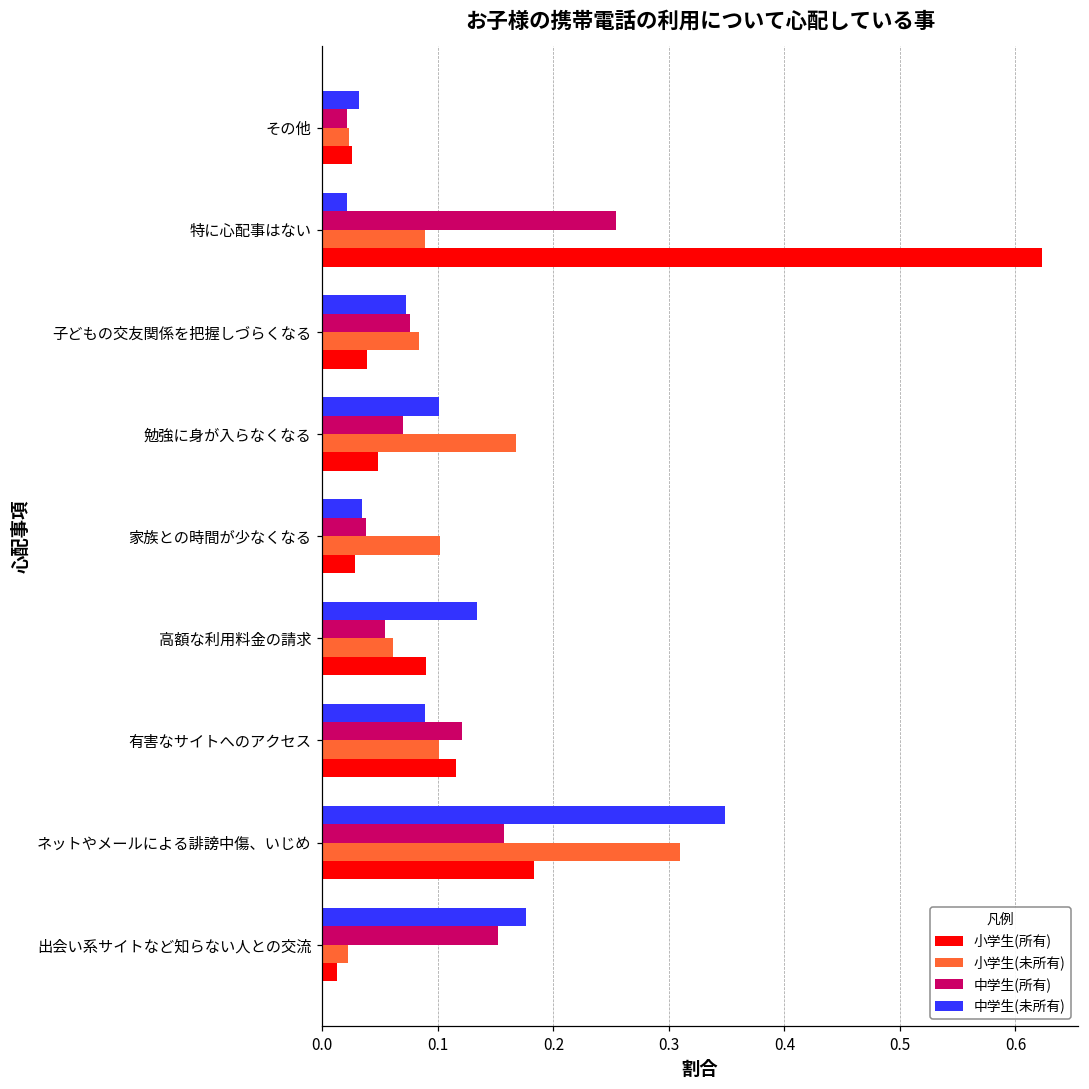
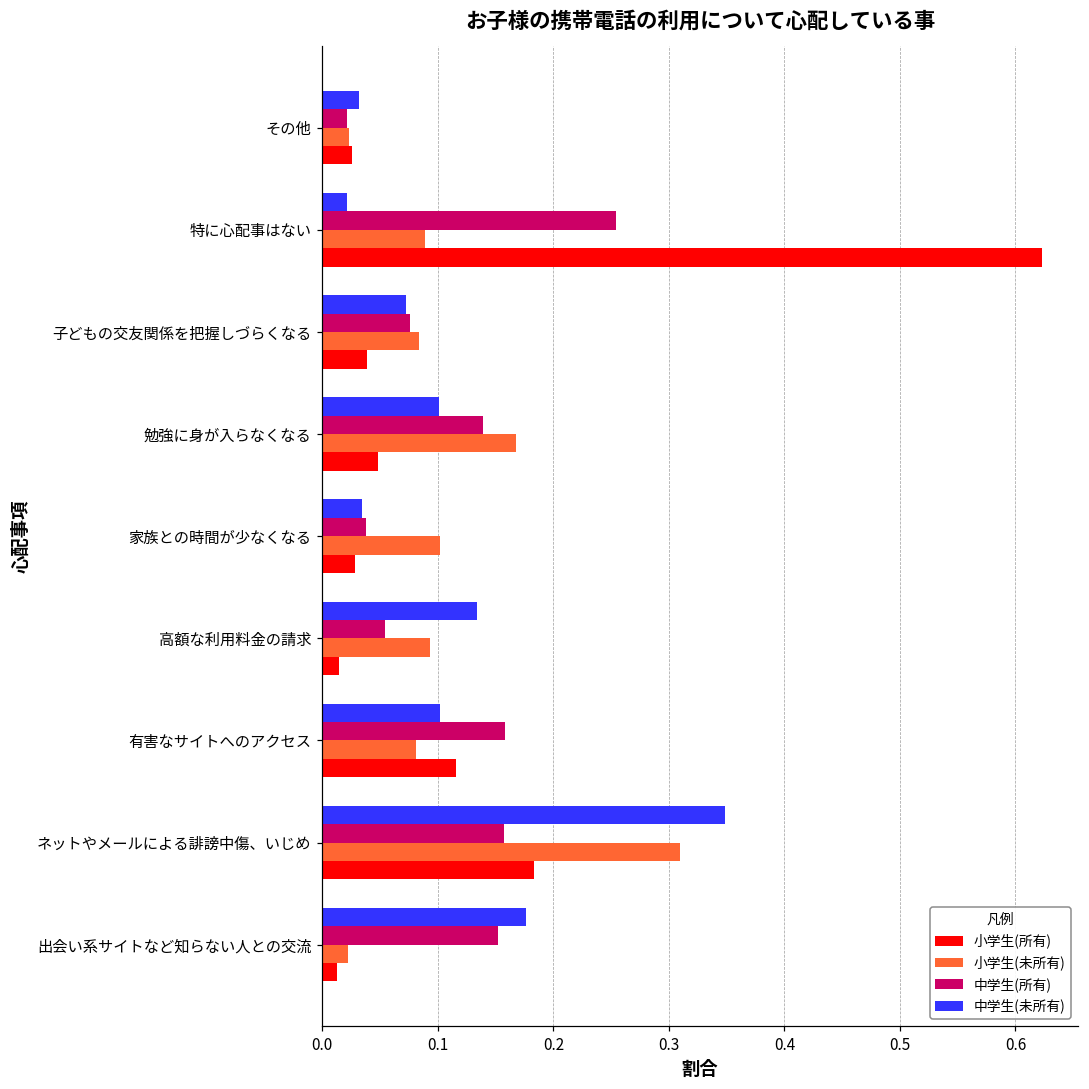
  {
    "小学生(所有)": {
      "その他": 0.026,
      "特に心配事はない": 0.623,
      "子どもの交友関係を把握しづらくなる": 0.039,
      "勉強に身が入らなくなる": 0.048,
      "家族との時間が少なくなる": 0.028,
-     "高額な利用料金の請求": 0.090,
+     "高額な利用料金の請求": 0.014,
      "有害なサイトへのアクセス": 0.116,
      "ネットやメールによる誹謗中傷、いじめ": 0.183,
      "出会い系サイトなど知らない人との交流": 0.013
    },
    "小学生(未所有)": {
      "その他": 0.023,
      "特に心配事はない": 0.089,
      "子どもの交友関係を把握しづらくなる": 0.084,
      "勉強に身が入らなくなる": 0.168,
      "家族との時間が少なくなる": 0.102,
-     "高額な利用料金の請求": 0.061,
-     "有害なサイトへのアクセス": 0.101,
+     "高額な利用料金の請求": 0.093,
+     "有害なサイトへのアクセス": 0.081,
      "ネットやメールによる誹謗中傷、いじめ": 0.310,
      "出会い系サイトなど知らない人との交流": 0.022
    },
    "中学生(所有)": {
      "その他": 0.021,
      "特に心配事はない": 0.254,
      "子どもの交友関係を把握しづらくなる": 0.076,
-     "勉強に身が入らなくなる": 0.070,
+     "勉強に身が入らなくなる": 0.139,
      "家族との時間が少なくなる": 0.038,
      "高額な利用料金の請求": 0.054,
-     "有害なサイトへのアクセス": 0.121,
+     "有害なサイトへのアクセス": 0.158,
      "ネットやメールによる誹謗中傷、いじめ": 0.157,
      "出会い系サイトなど知らない人との交流": 0.152
    },
    "中学生(未所有)": {
      "その他": 0.032,
      "特に心配事はない": 0.021,
      "子どもの交友関係を把握しづらくなる": 0.072,
      "勉強に身が入らなくなる": 0.101,
      "家族との時間が少なくなる": 0.034,
      "高額な利用料金の請求": 0.134,
-     "有害なサイトへのアクセス": 0.089,
+     "有害なサイトへのアクセス": 0.102,
      "ネットやメールによる誹謗中傷、いじめ": 0.349,
      "出会い系サイトなど知らない人との交流": 0.176
    }
  }
